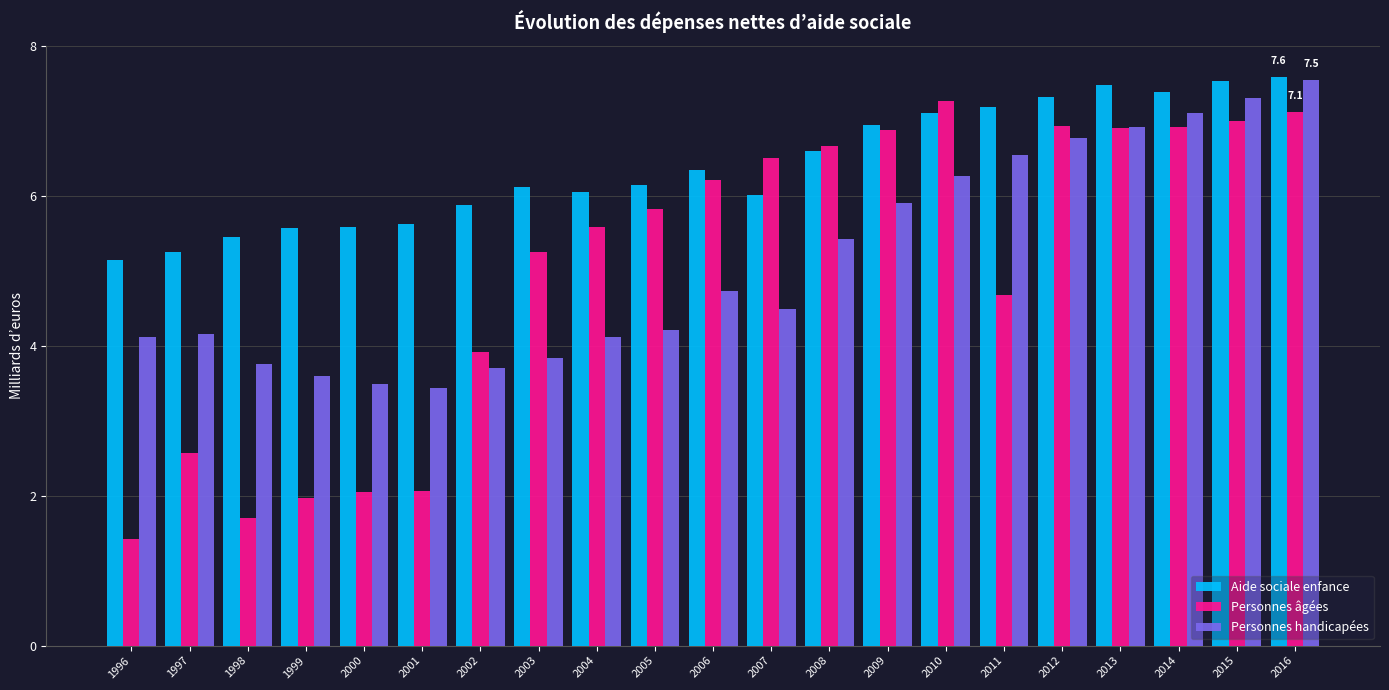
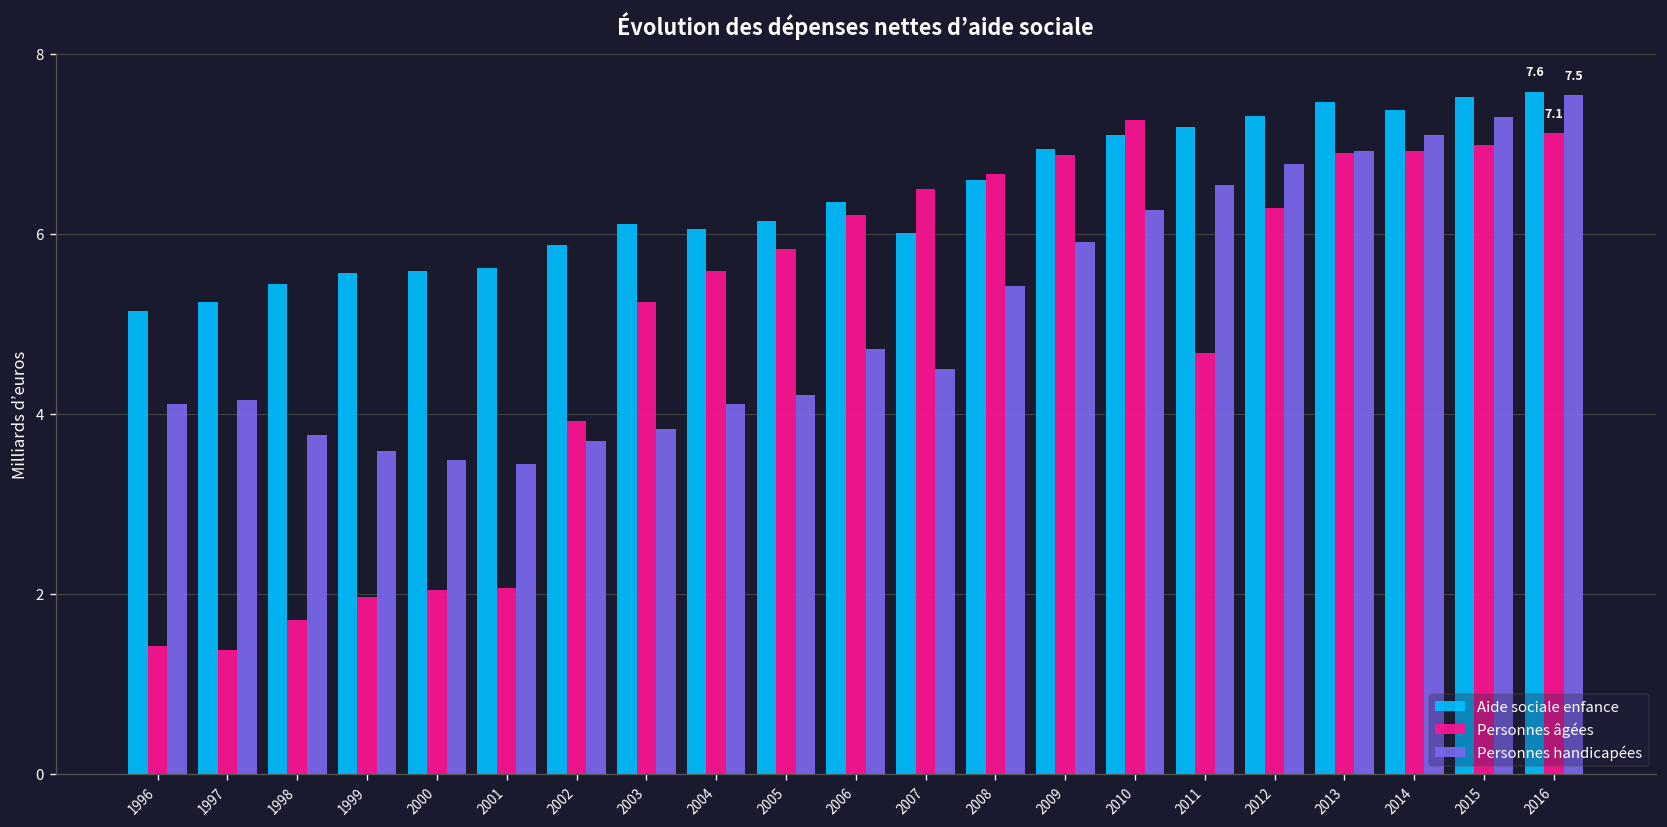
  {
    "Aide sociale enfance": {
      "2016": 7.6
    },
    "Personnes âgées": {
      "1996": 1.4,
-     "1997": 2.6,
+     "1997": 1.4,
      "1998": 1.7,
      "1999": 2.0,
      "2000": 2.0,
      "2001": 2.1,
      "2002": 3.9,
      "2003": 5.2,
      "2004": 5.6,
      "2005": 5.8,
      "2006": 6.2,
      "2007": 6.5,
      "2008": 6.7,
      "2009": 6.9,
      "2010": 7.3,
      "2011": 4.7,
-     "2012": 6.9,
+     "2012": 6.3,
      "2013": 6.9,
      "2014": 6.9,
      "2015": 7.0
    },
    "Personnes handicapées": {
      "2016": 7.5
    }
  }
